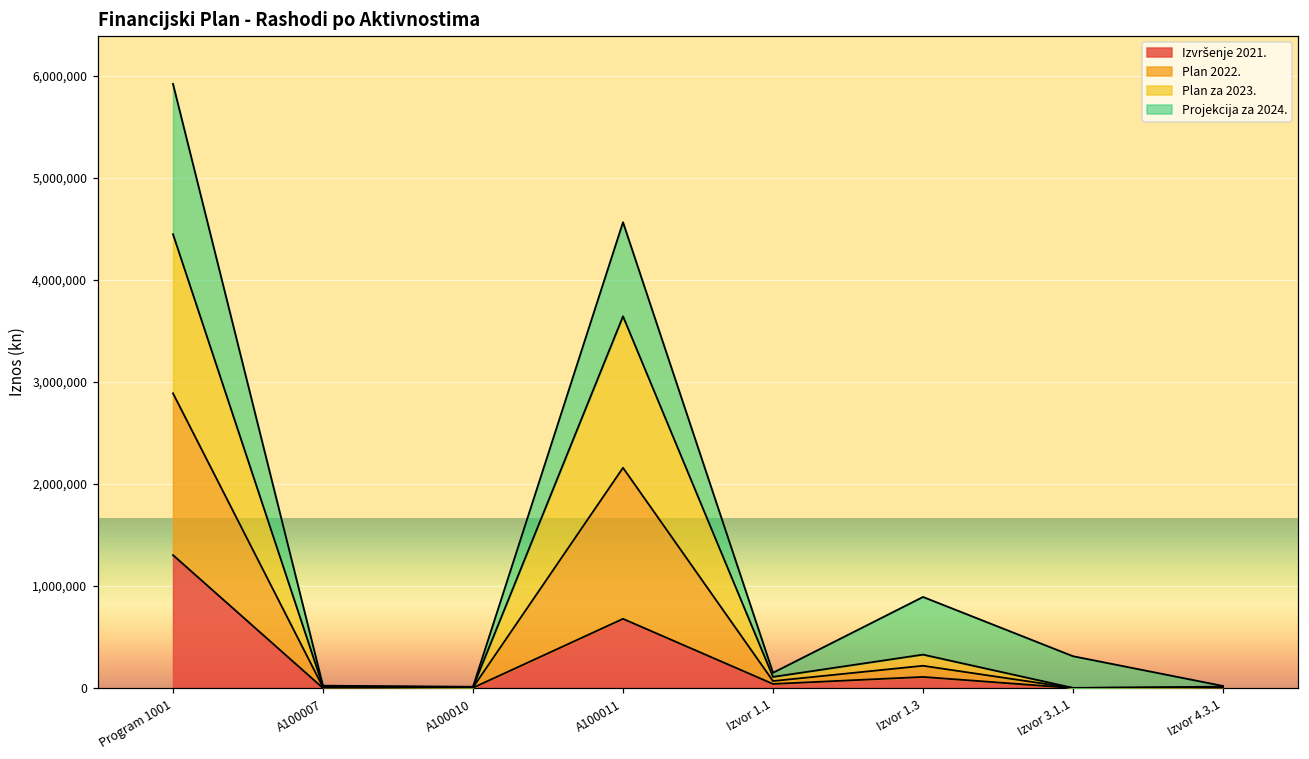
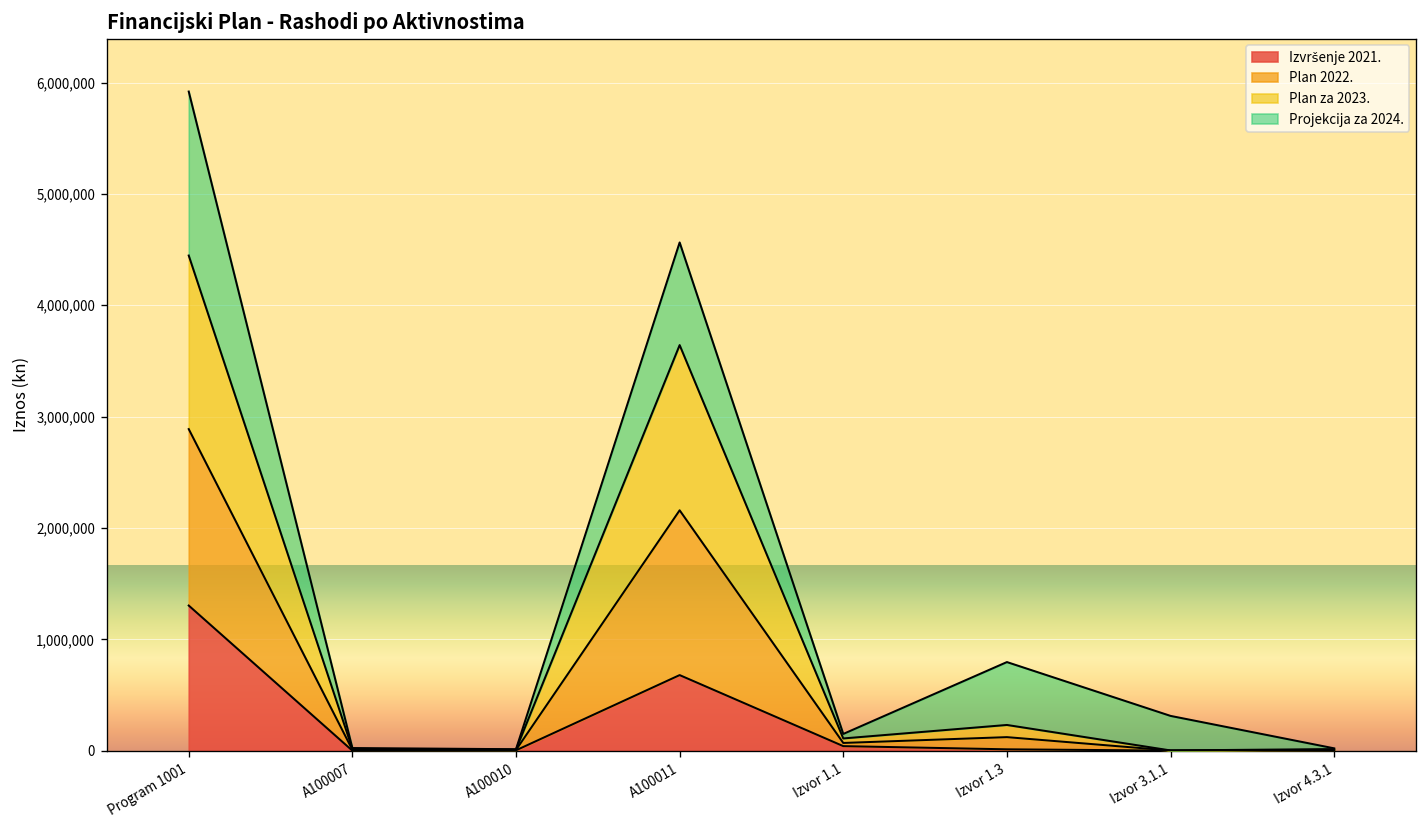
  {
    "Izvršenje 2021.": {
      "Program 1001": "1,300,000",
      "A100011": "700,000",
      "Izvor 1.1": "0",
-     "Izvor 1.3": "100,000"
+     "Izvor 1.3": "0"
    },
    "Projekcija za 2024.": {
      "Program 1001": "1,500,000",
      "A100011": "900,000",
      "Izvor 1.1": "0",
      "Izvor 1.3": "600,000",
      "Izvor 3.1.1": "300,000"
    }
  }
